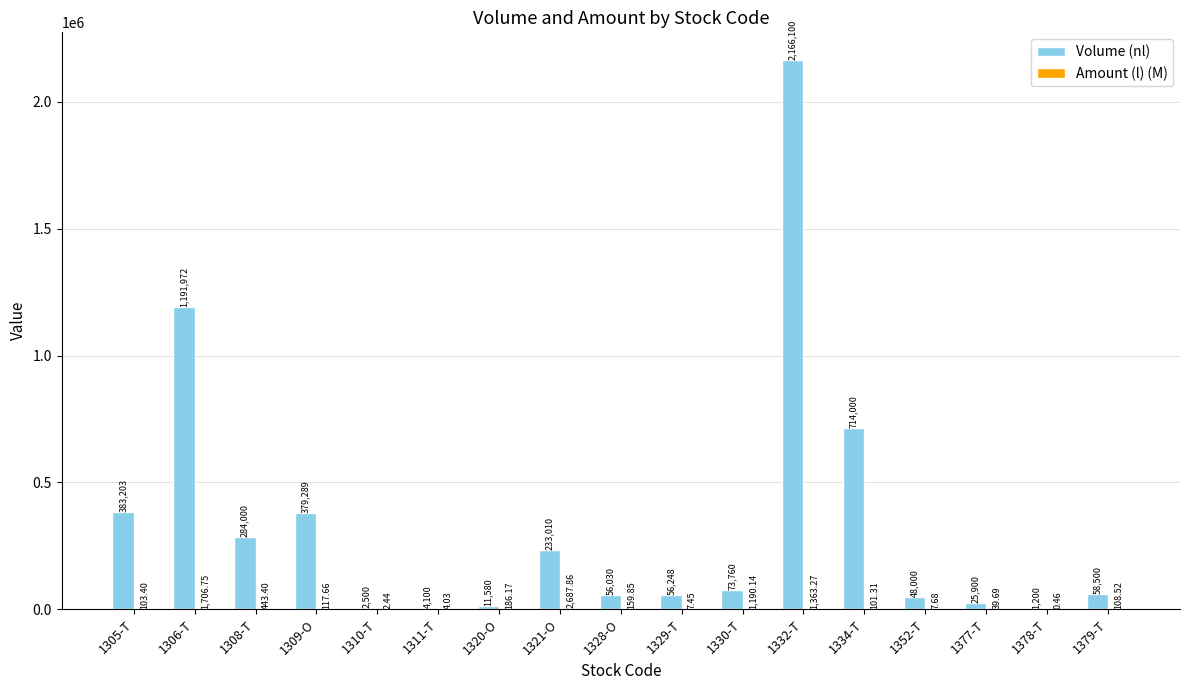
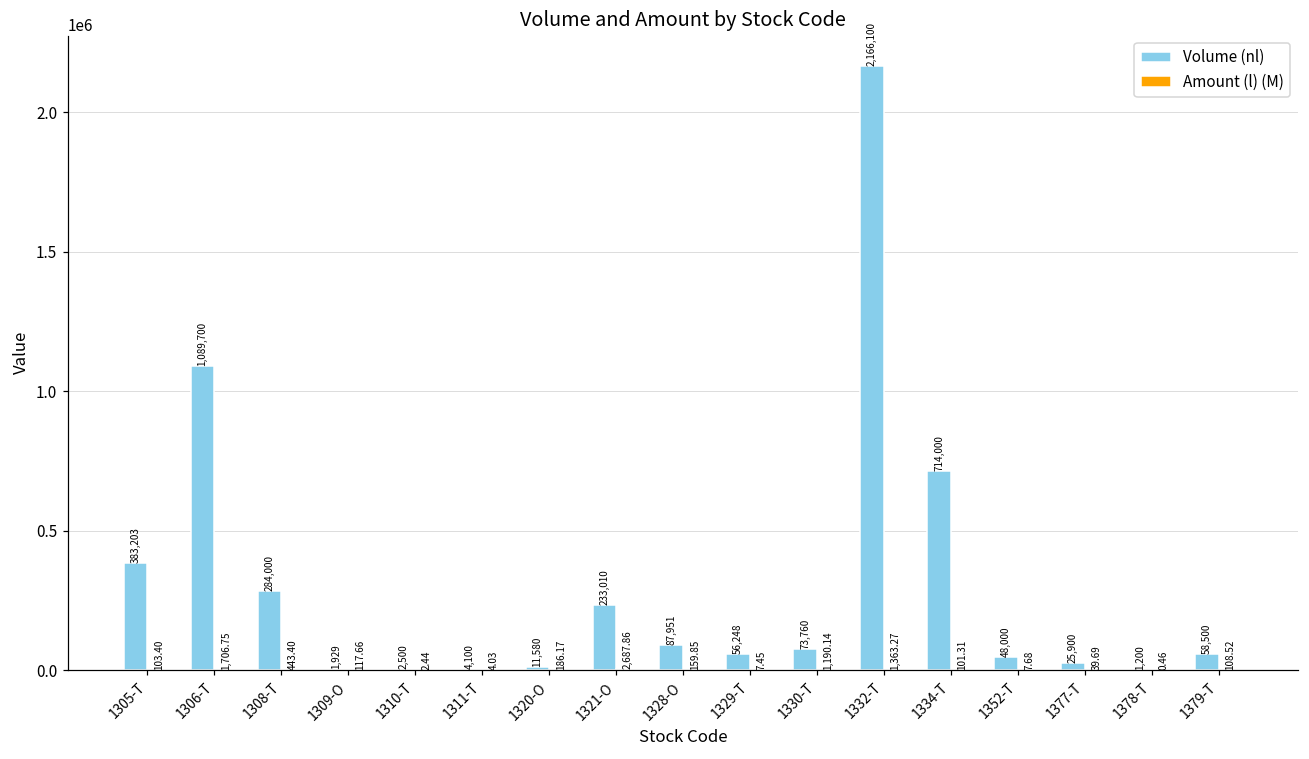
  {
    "Volume (nl)": {
      "1305-T": "383,203",
-     "1306-T": "1,191,972",
+     "1306-T": "1,089,700",
      "1308-T": "284,000",
-     "1309-O": "379,289",
+     "1309-O": "1,929",
      "1310-T": "2,500",
      "1311-T": "4,100",
      "1320-O": "11,580",
      "1321-O": "233,010",
-     "1328-O": "56,030",
+     "1328-O": "87,951",
      "1329-T": "56,248",
      "1330-T": "73,760",
      "1332-T": "2,166,100",
      "1334-T": "714,000",
      "1352-T": "48,000",
      "1377-T": "25,900",
      "1378-T": "1,200",
      "1379-T": "58,500"
    },
    "Amount (l) (M)": {
      "1305-T": "103.40",
      "1306-T": "1,706.75",
      "1308-T": "443.40",
      "1309-O": "117.66",
      "1310-T": "2.44",
      "1311-T": "4.03",
      "1320-O": "186.17",
      "1321-O": "2,687.86",
      "1328-O": "159.85",
      "1329-T": "7.45",
      "1330-T": "1,190.14",
      "1332-T": "1,363.27",
      "1334-T": "101.31",
      "1352-T": "7.68",
      "1377-T": "39.69",
      "1378-T": "0.46",
      "1379-T": "108.52"
    }
  }
